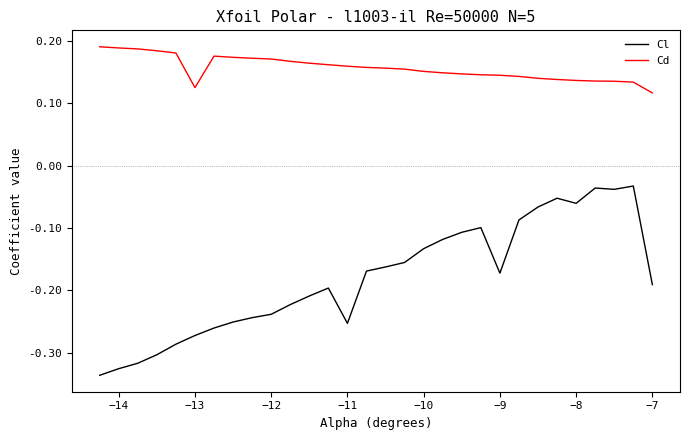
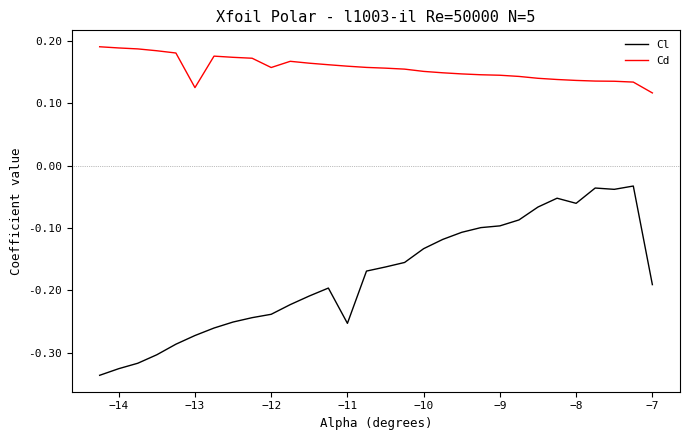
  {
    "Cl": {
      "−14": -0.33,
      "−13": -0.27,
      "−12": -0.24,
      "−11": -0.25,
      "−10": -0.13,
-     "−9": -0.17,
+     "−9": -0.10,
      "−8": -0.06,
      "−7": -0.19
    },
    "Cd": {
      "−14": 0.19,
      "−13": 0.12,
-     "−12": 0.17,
+     "−12": 0.16,
      "−11": 0.16,
      "−10": 0.15,
      "−9": 0.14,
      "−8": 0.14,
      "−7": 0.12
    }
  }
